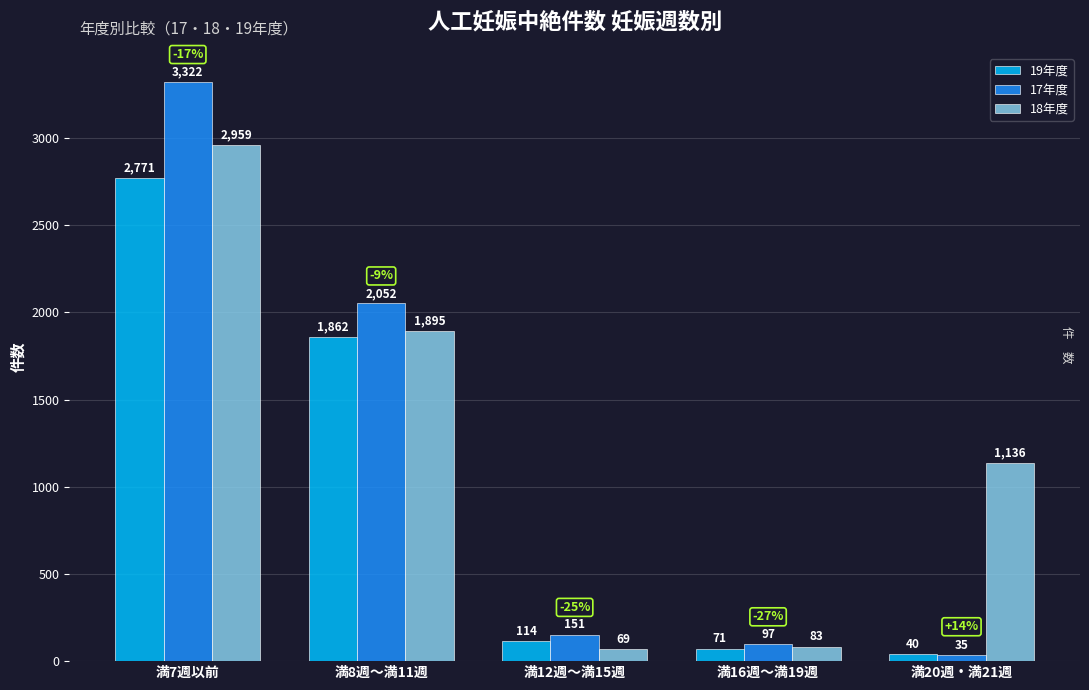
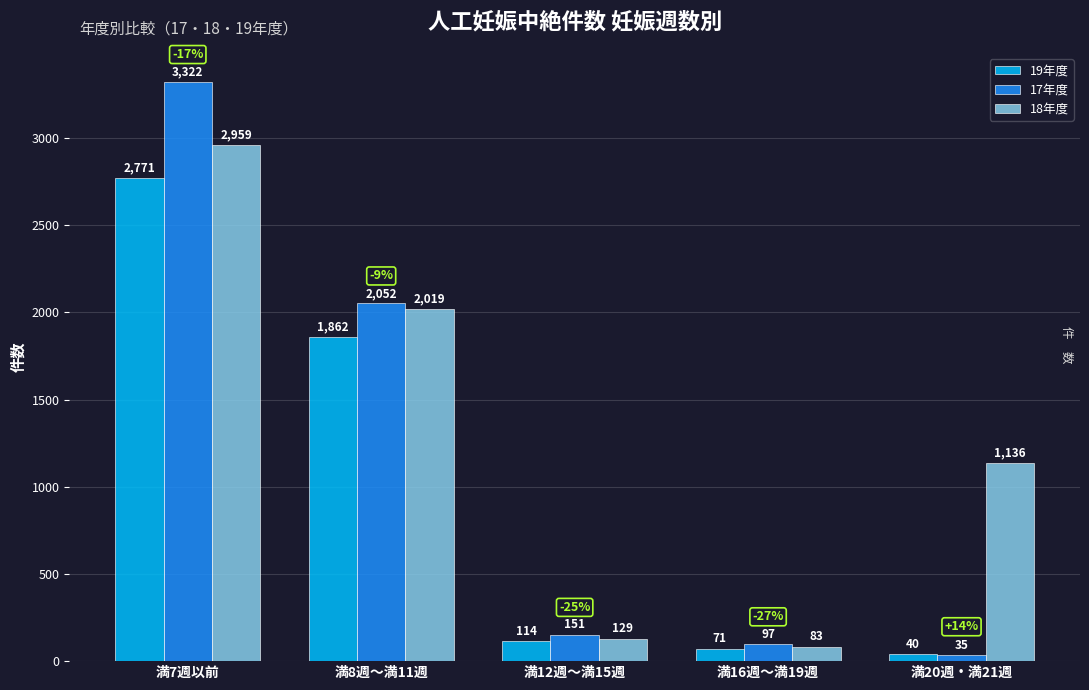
  {
    "18年度": {
      "満7週以前": "2,959",
-     "満8週～満11週": "1,895",
-     "満12週～満15週": "69",
+     "満8週～満11週": "2,019",
+     "満12週～満15週": "129",
      "満16週～満19週": "83",
      "満20週・満21週": "1,136"
    }
  }
